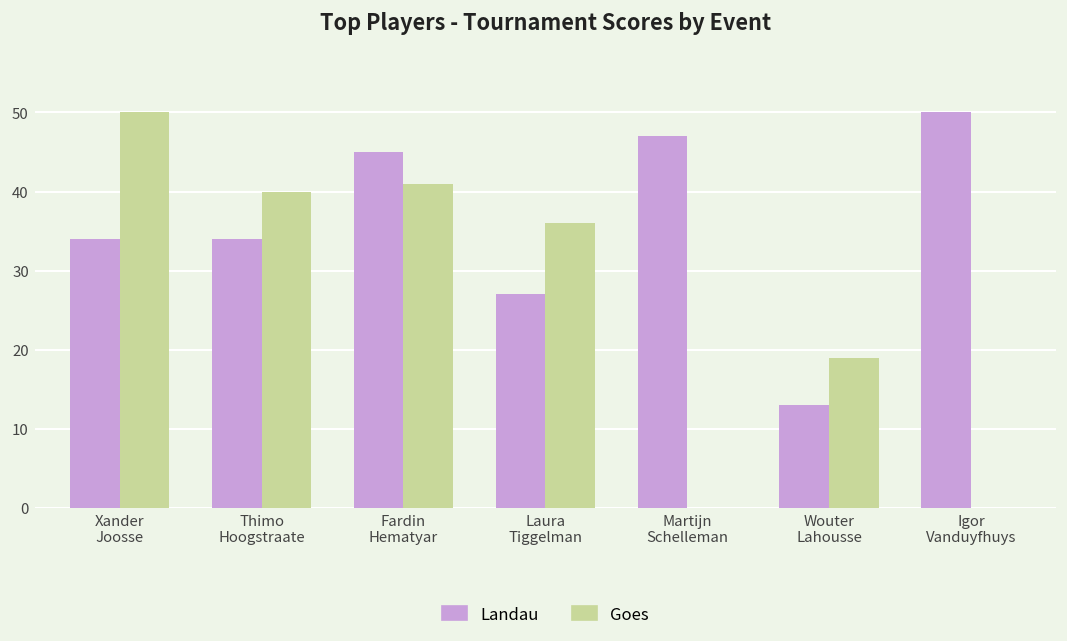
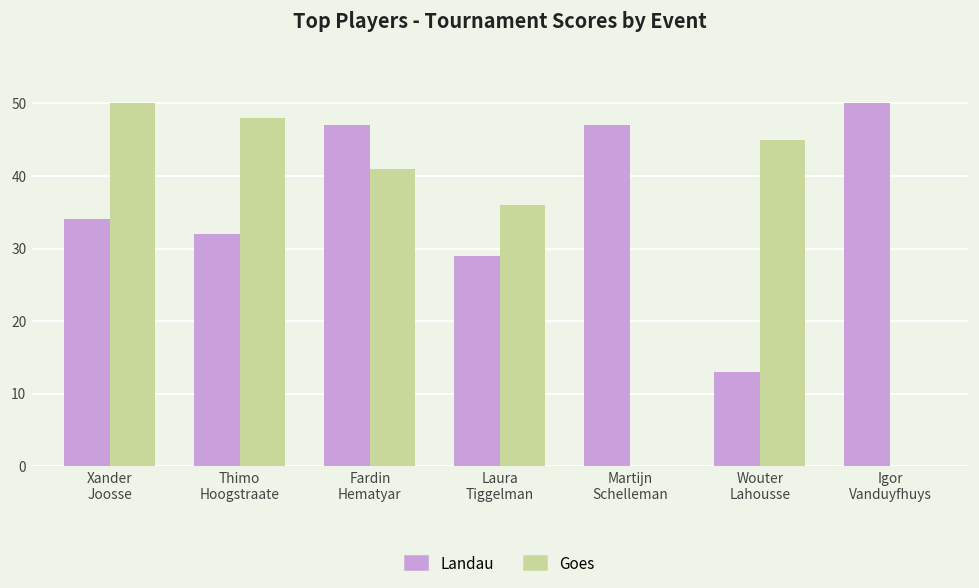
  {
    "Landau": {
      "Xander Joosse": 34,
-     "Thimo Hoogstraate": 34,
-     "Fardin Hematyar": 45,
-     "Laura Tiggelman": 27,
+     "Thimo Hoogstraate": 32,
+     "Fardin Hematyar": 47,
+     "Laura Tiggelman": 29,
      "Martijn Schelleman": 47,
      "Wouter Lahousse": 13,
      "Igor Vanduyfhuys": 50
    },
    "Goes": {
      "Xander Joosse": 50,
-     "Thimo Hoogstraate": 40,
+     "Thimo Hoogstraate": 48,
      "Fardin Hematyar": 41,
      "Laura Tiggelman": 36,
      "Martijn Schelleman": 0,
-     "Wouter Lahousse": 19,
+     "Wouter Lahousse": 45,
      "Igor Vanduyfhuys": 0
    }
  }
